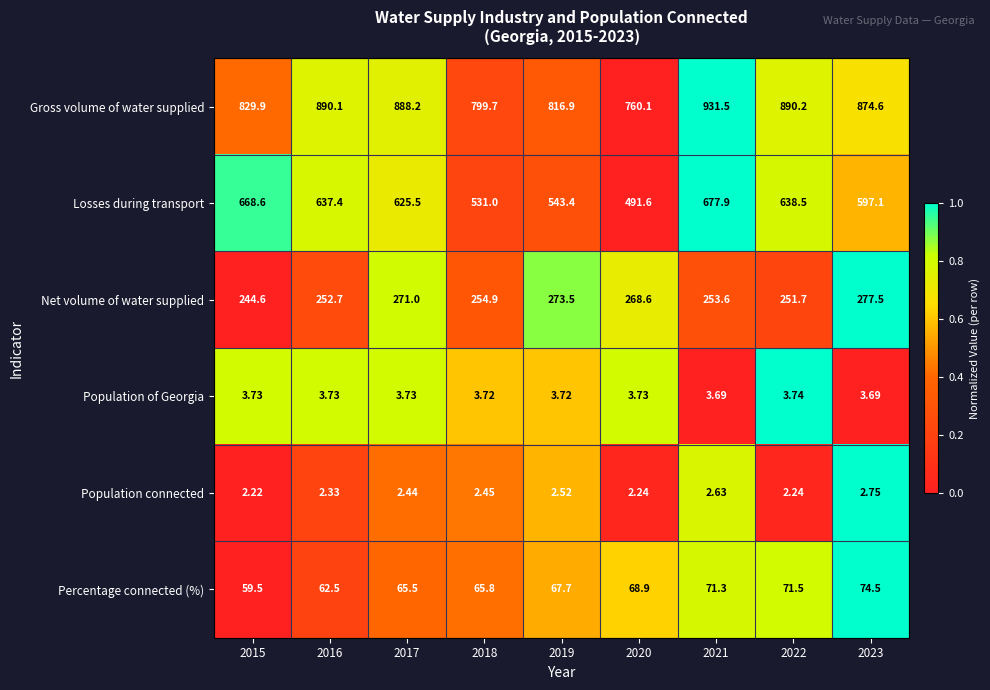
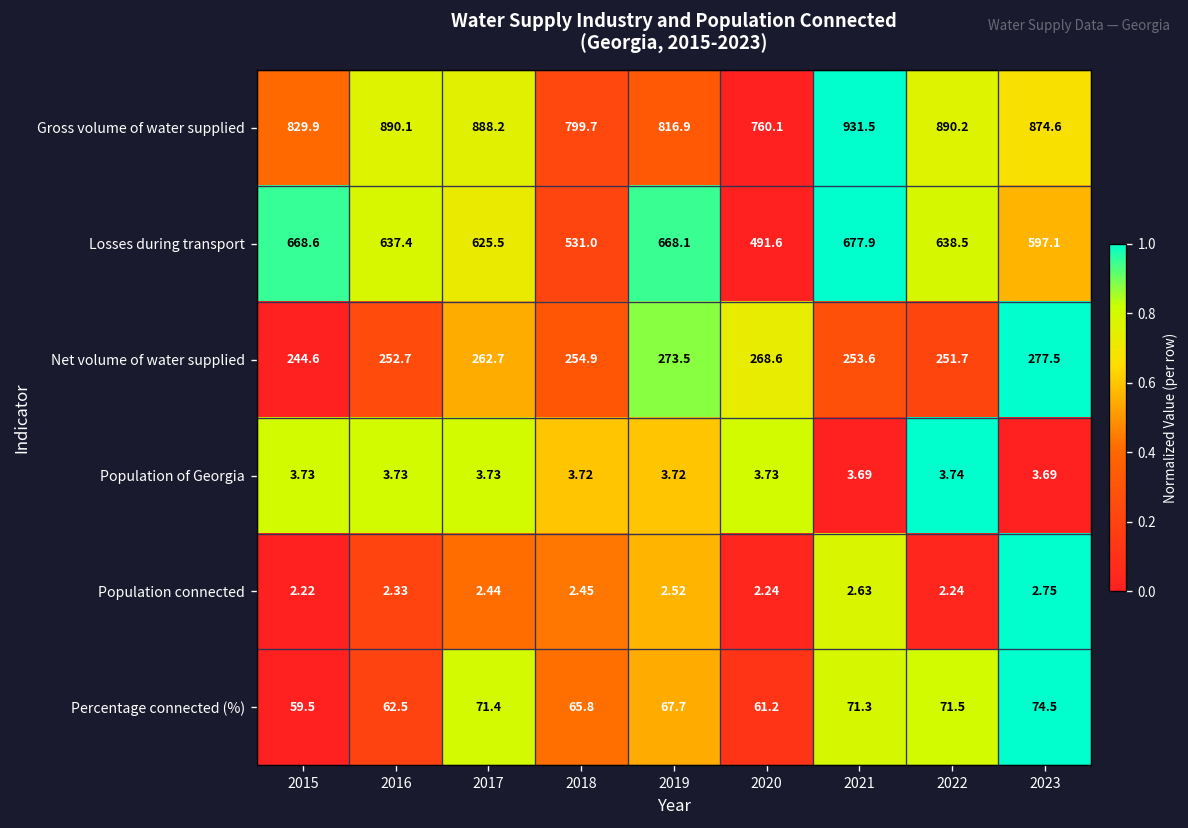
  {
    "Gross volume of water supplied": {
      "2015": 829.9,
      "2016": 890.1,
      "2017": 888.2,
      "2018": 799.7,
      "2019": 816.9,
      "2020": 760.1,
      "2021": 931.5,
      "2022": 890.2,
      "2023": 874.6
    },
    "Losses during transport": {
      "2015": 668.6,
      "2016": 637.4,
      "2017": 625.5,
      "2018": 531.0,
-     "2019": 543.4,
+     "2019": 668.1,
      "2020": 491.6,
      "2021": 677.9,
      "2022": 638.5,
      "2023": 597.1
    },
    "Net volume of water supplied": {
      "2015": 244.6,
      "2016": 252.7,
-     "2017": 271.0,
+     "2017": 262.7,
      "2018": 254.9,
      "2019": 273.5,
      "2020": 268.6,
      "2021": 253.6,
      "2022": 251.7,
      "2023": 277.5
    },
    "Population of Georgia": {
      "2015": 3.73,
      "2016": 3.73,
      "2017": 3.73,
      "2018": 3.72,
      "2019": 3.72,
      "2020": 3.73,
      "2021": 3.69,
      "2022": 3.74,
      "2023": 3.69
    },
    "Population connected": {
      "2015": 2.22,
      "2016": 2.33,
      "2017": 2.44,
      "2018": 2.45,
      "2019": 2.52,
      "2020": 2.24,
      "2021": 2.63,
      "2022": 2.24,
      "2023": 2.75
    },
    "Percentage connected (%)": {
      "2015": 59.5,
      "2016": 62.5,
-     "2017": 65.5,
+     "2017": 71.4,
      "2018": 65.8,
      "2019": 67.7,
-     "2020": 68.9,
+     "2020": 61.2,
      "2021": 71.3,
      "2022": 71.5,
      "2023": 74.5
    }
  }
